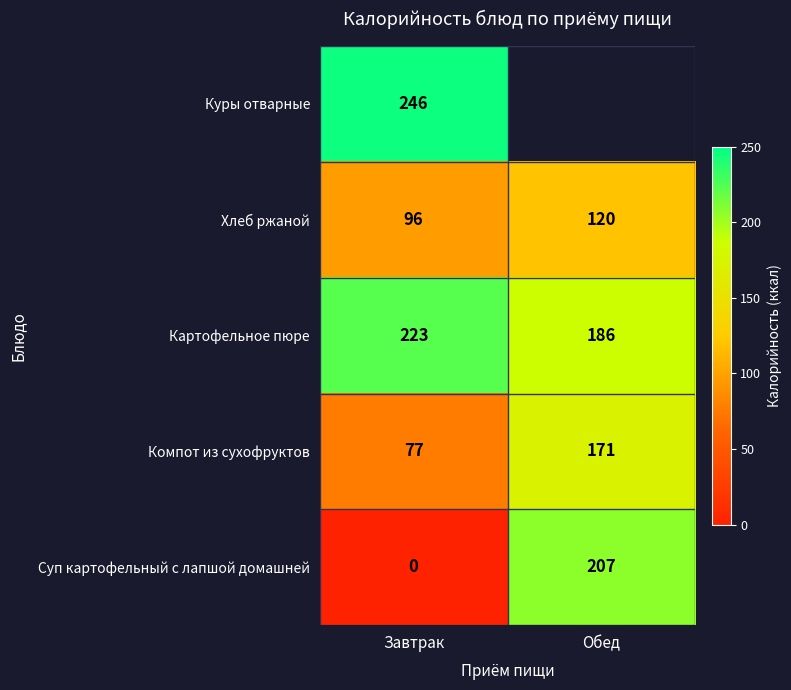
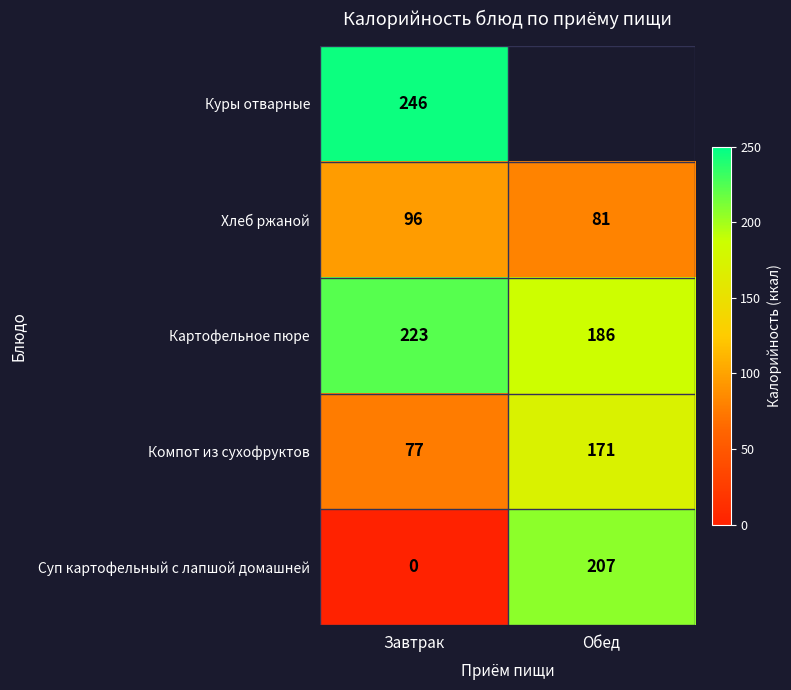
  {
    "Куры отварные": {
      "Завтрак": 246
    },
    "Хлеб ржаной": {
      "Завтрак": 96,
-     "Обед": 120
+     "Обед": 81
    },
    "Картофельное пюре": {
      "Завтрак": 223,
      "Обед": 186
    },
    "Компот из сухофруктов": {
      "Завтрак": 77,
      "Обед": 171
    },
    "Суп картофельный с лапшой домашней": {
      "Завтрак": 0,
      "Обед": 207
    }
  }
